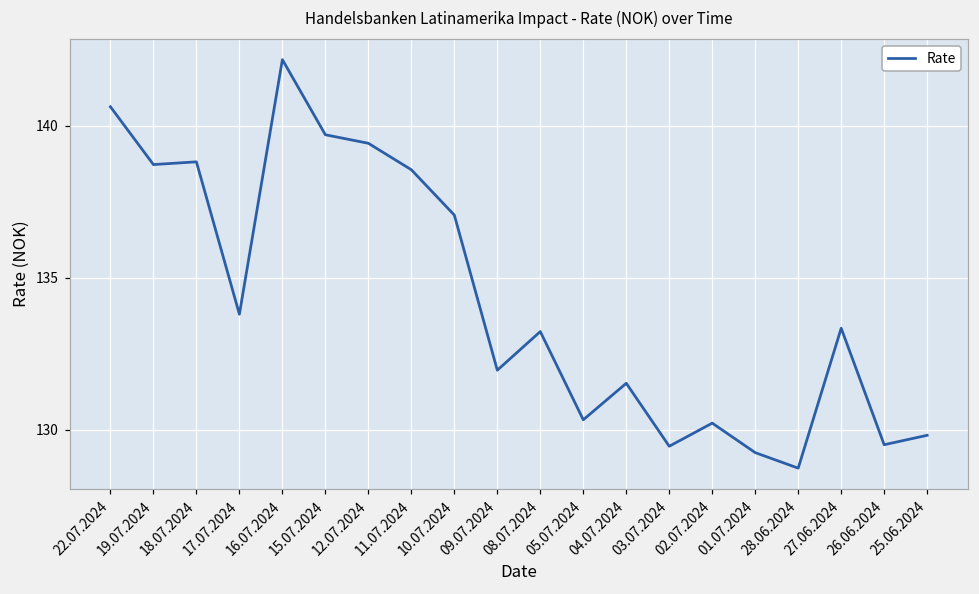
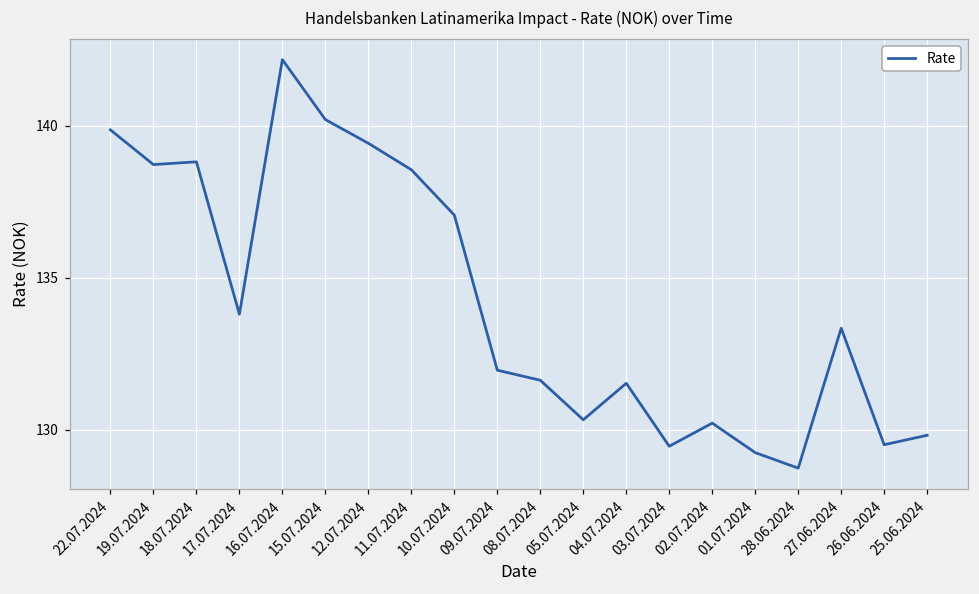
  {
-   "22.07.2024": 140.6,
+   "22.07.2024": 139.9,
    "19.07.2024": 138.7,
    "18.07.2024": 138.8,
    "17.07.2024": 133.8,
    "16.07.2024": 142.2,
-   "15.07.2024": 139.7,
+   "15.07.2024": 140.2,
    "12.07.2024": 139.4,
    "11.07.2024": 138.6,
    "10.07.2024": 137.1,
    "09.07.2024": 132.0,
-   "08.07.2024": 133.2,
+   "08.07.2024": 131.6,
    "05.07.2024": 130.3,
    "04.07.2024": 131.5,
    "03.07.2024": 129.5,
    "02.07.2024": 130.2,
    "01.07.2024": 129.3,
    "28.06.2024": 128.7,
    "27.06.2024": 133.3,
    "26.06.2024": 129.5,
    "25.06.2024": 129.8
  }
